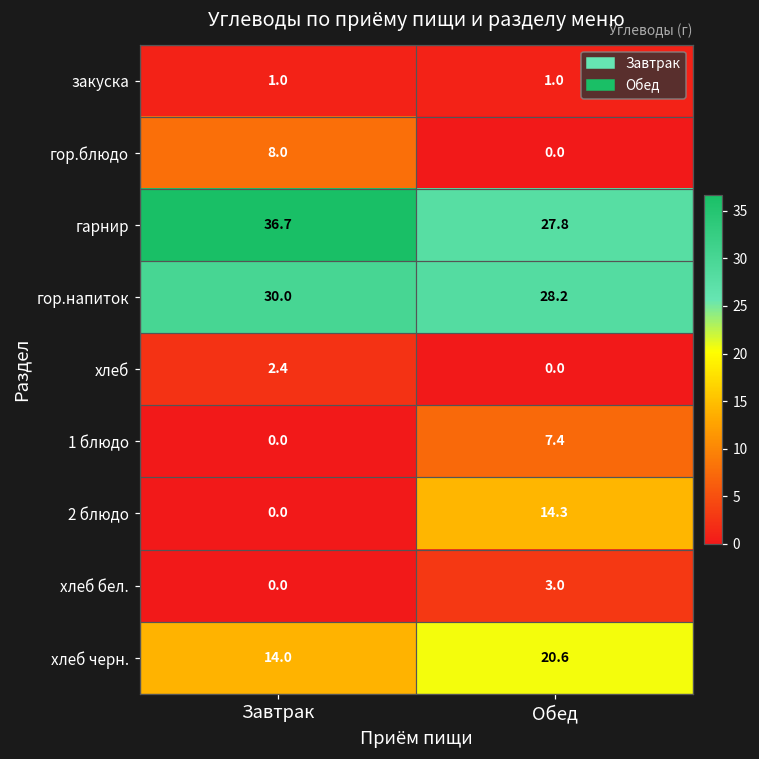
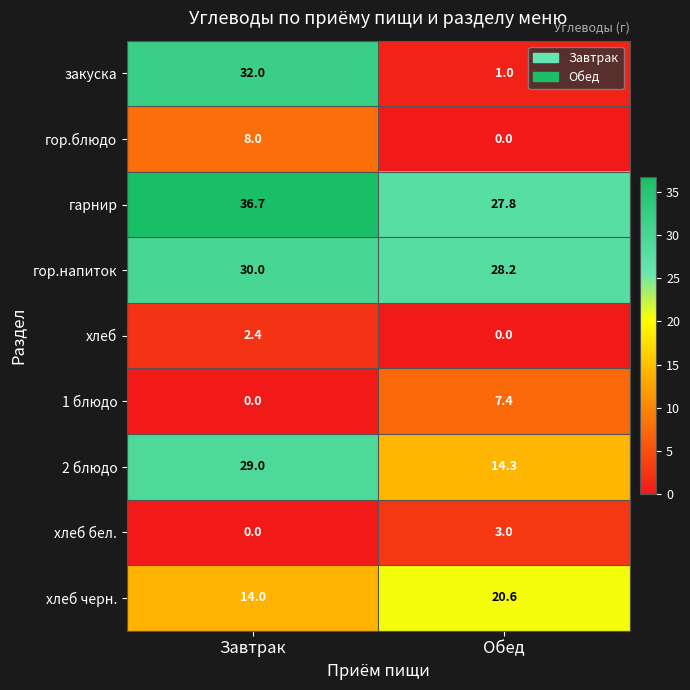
  {
    "закуска": {
-     "Завтрак": 1.0,
+     "Завтрак": 32.0,
      "Обед": 1.0
    },
    "гор.блюдо": {
      "Завтрак": 8.0,
      "Обед": 0.0
    },
    "гарнир": {
      "Завтрак": 36.7,
      "Обед": 27.8
    },
    "гор.напиток": {
      "Завтрак": 30.0,
      "Обед": 28.2
    },
    "хлеб": {
      "Завтрак": 2.4,
      "Обед": 0.0
    },
    "1 блюдо": {
      "Завтрак": 0.0,
      "Обед": 7.4
    },
    "2 блюдо": {
-     "Завтрак": 0.0,
+     "Завтрак": 29.0,
      "Обед": 14.3
    },
    "хлеб бел.": {
      "Завтрак": 0.0,
      "Обед": 3.0
    },
    "хлеб черн.": {
      "Завтрак": 14.0,
      "Обед": 20.6
    }
  }
